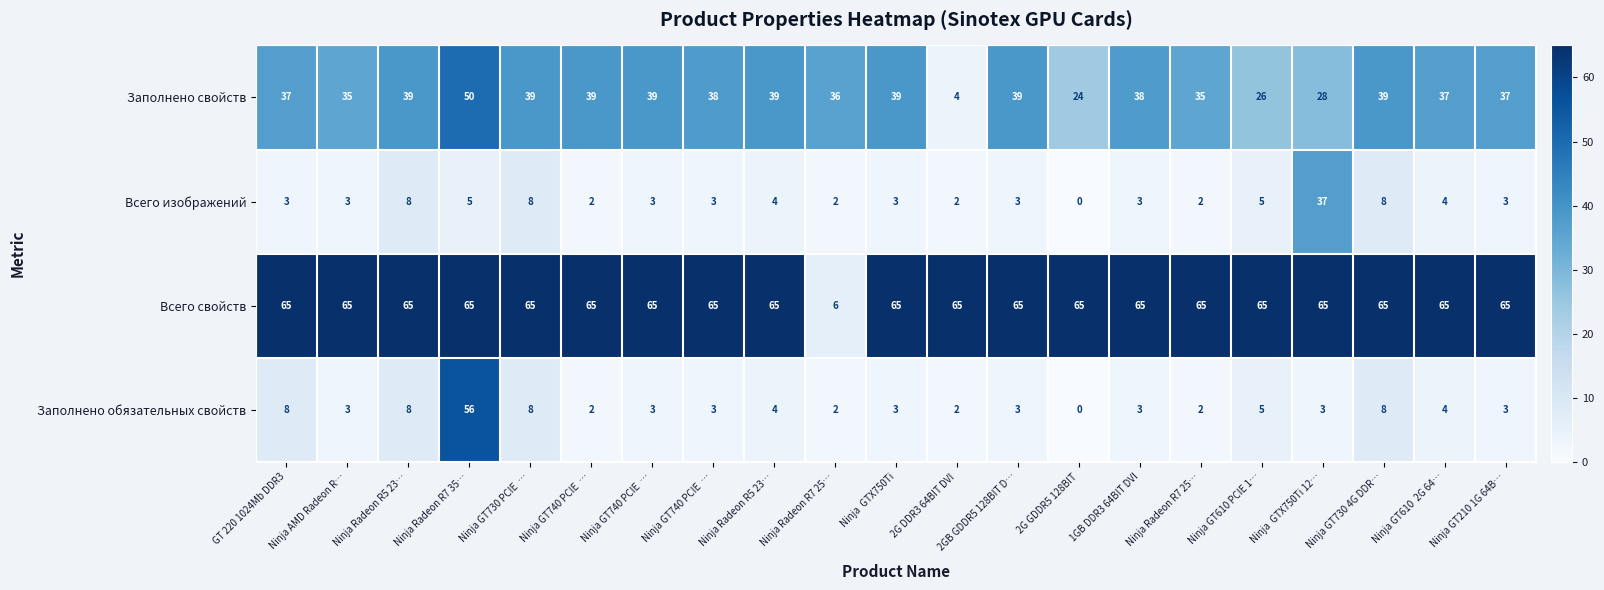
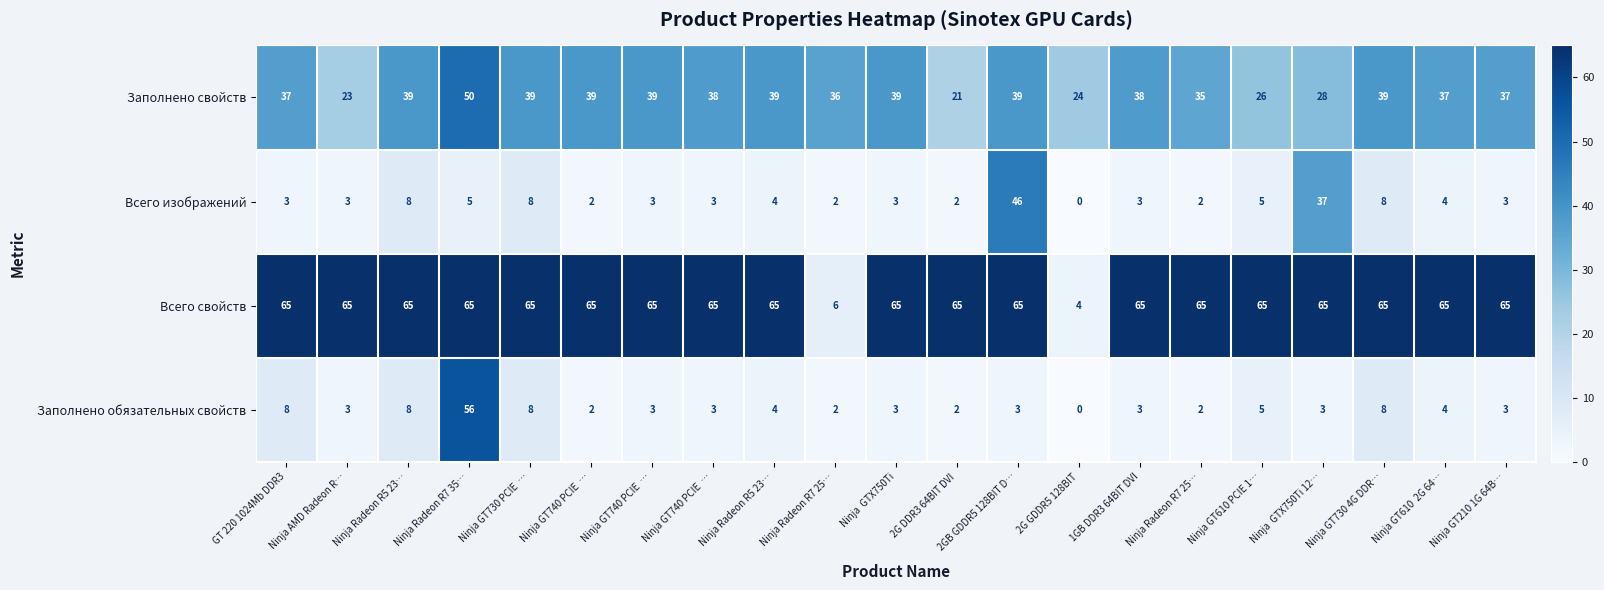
  {
    "Заполнено свойств": {
      "GT 220 1024Mb DDR3": 37,
-     "Ninja AMD Radeon R…": 35,
+     "Ninja AMD Radeon R…": 23,
      "Ninja Radeon R7 35…": 50,
      "Ninja GT730 PCIE …": 39,
      "Ninja GTX750Ti": 39,
-     "2G DDR3 64BIT DVI": 4,
+     "2G DDR3 64BIT DVI": 21,
      "2GB GDDR5 128BIT D…": 39,
      "2G GDDR5 128BIT": 24,
      "1GB DDR3 64BIT DVI": 38,
      "Ninja GT610 PCIE 1…": 26,
      "Ninja GTX750Ti 12…": 28,
      "Ninja GT730 4G DDR…": 39,
      "Ninja GT610 2G 64…": 37,
      "Ninja GT210 1G 64B…": 37
    },
    "Всего изображений": {
      "GT 220 1024Mb DDR3": 3,
      "Ninja AMD Radeon R…": 3,
      "Ninja Radeon R7 35…": 5,
      "Ninja GT730 PCIE …": 8,
      "Ninja GTX750Ti": 3,
      "2G DDR3 64BIT DVI": 2,
-     "2GB GDDR5 128BIT D…": 3,
+     "2GB GDDR5 128BIT D…": 46,
      "2G GDDR5 128BIT": 0,
      "1GB DDR3 64BIT DVI": 3,
      "Ninja GT610 PCIE 1…": 5,
      "Ninja GTX750Ti 12…": 37,
      "Ninja GT730 4G DDR…": 8,
      "Ninja GT610 2G 64…": 4,
      "Ninja GT210 1G 64B…": 3
    },
    "Всего свойств": {
      "GT 220 1024Mb DDR3": 65,
      "Ninja AMD Radeon R…": 65,
      "Ninja Radeon R7 35…": 65,
      "Ninja GT730 PCIE …": 65,
      "Ninja GTX750Ti": 65,
      "2G DDR3 64BIT DVI": 65,
      "2GB GDDR5 128BIT D…": 65,
-     "2G GDDR5 128BIT": 65,
+     "2G GDDR5 128BIT": 4,
      "1GB DDR3 64BIT DVI": 65,
      "Ninja GT610 PCIE 1…": 65,
      "Ninja GTX750Ti 12…": 65,
      "Ninja GT730 4G DDR…": 65,
      "Ninja GT610 2G 64…": 65,
      "Ninja GT210 1G 64B…": 65
    },
    "Заполнено обязательных свойств": {
      "GT 220 1024Mb DDR3": 8,
      "Ninja AMD Radeon R…": 3,
      "Ninja Radeon R7 35…": 56,
      "Ninja GT730 PCIE …": 8,
      "Ninja GTX750Ti": 3,
      "2G DDR3 64BIT DVI": 2,
      "2GB GDDR5 128BIT D…": 3,
      "2G GDDR5 128BIT": 0,
      "1GB DDR3 64BIT DVI": 3,
      "Ninja GT610 PCIE 1…": 5,
      "Ninja GTX750Ti 12…": 3,
      "Ninja GT730 4G DDR…": 8,
      "Ninja GT610 2G 64…": 4,
      "Ninja GT210 1G 64B…": 3
    }
  }
